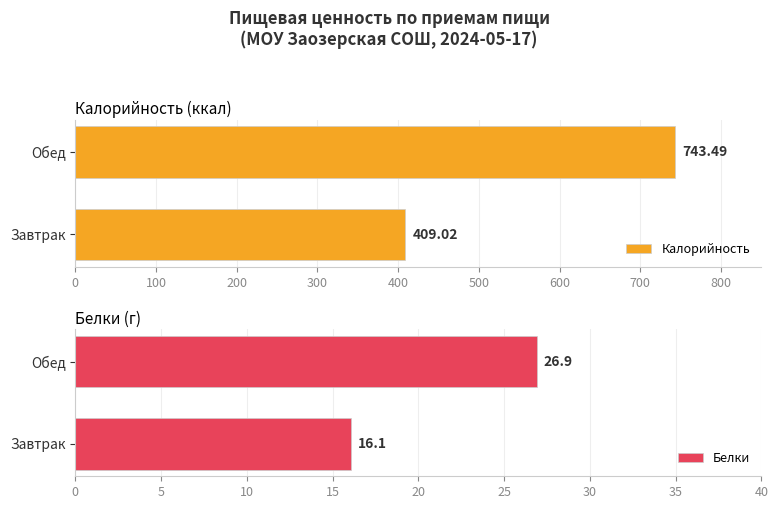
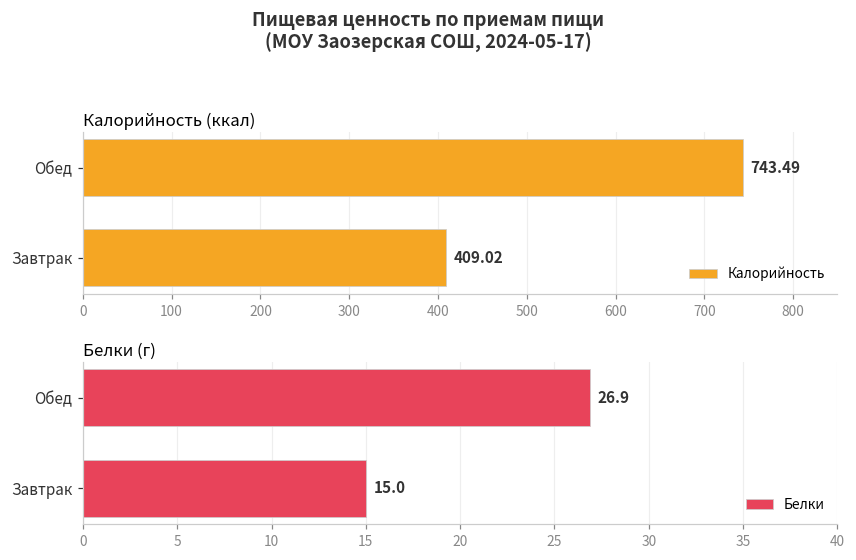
  {
    "Калорийность (ккал)": {
      "Обед": 743.49,
      "Завтрак": 409.02
    },
    "Белки (г)": {
      "Обед": 26.9,
-     "Завтрак": 16.1
+     "Завтрак": 15.0
    }
  }
